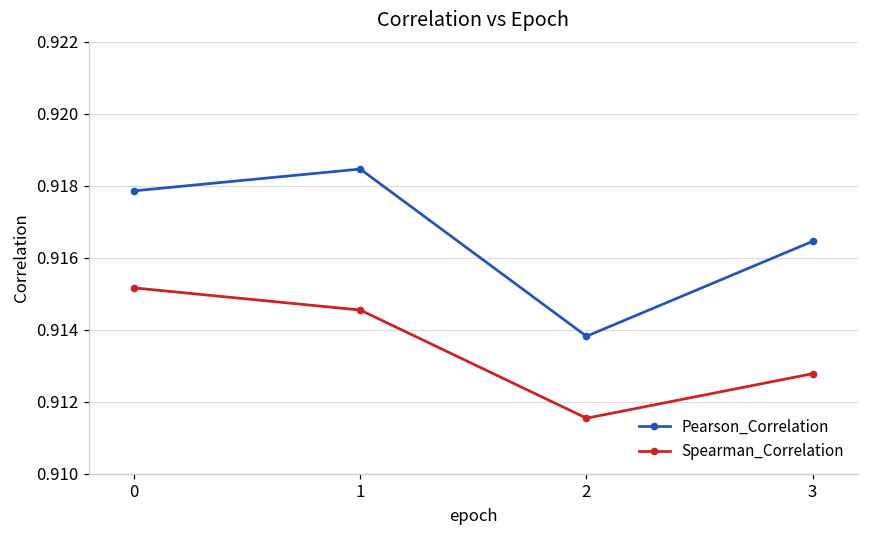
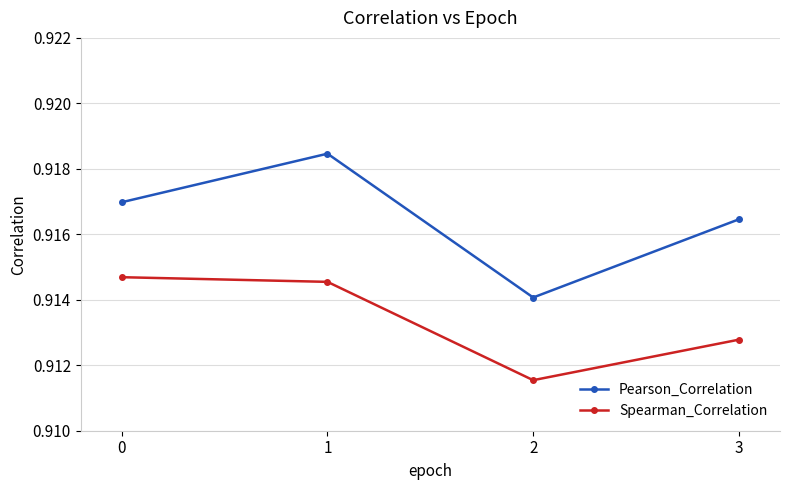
  {
    "Pearson_Correlation": {
-     "0": 0.9179,
+     "0": 0.9170,
      "1": 0.9185,
-     "2": 0.9138,
+     "2": 0.9141,
      "3": 0.9165
    },
    "Spearman_Correlation": {
-     "0": 0.9152,
+     "0": 0.9147,
      "1": 0.9145,
      "2": 0.9115,
      "3": 0.9128
    }
  }
